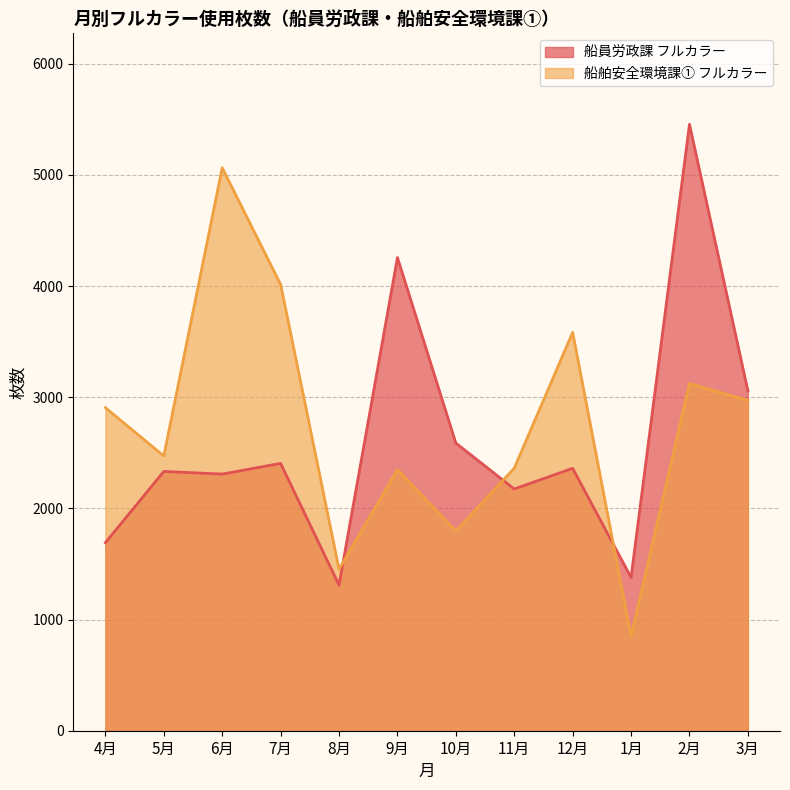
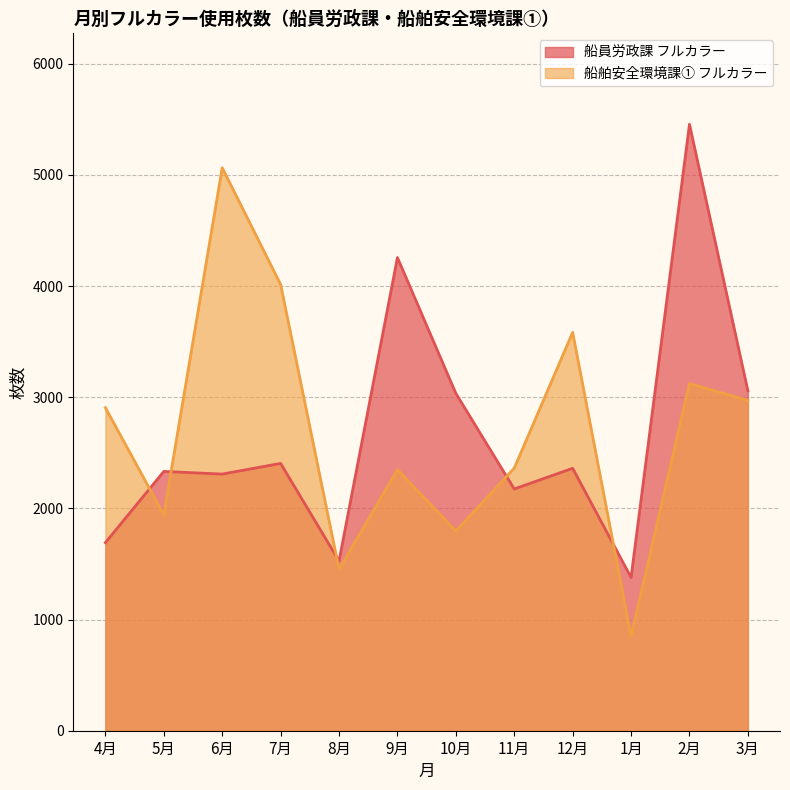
  {
    "船員労政課 フルカラー": {
      "4月": 1690,
      "5月": 2330,
      "6月": 2310,
      "7月": 2410,
-     "8月": 1310,
+     "8月": 1530,
      "9月": 4260,
-     "10月": 2590,
+     "10月": 3040,
      "11月": 2180,
      "12月": 2360,
      "1月": 1380,
      "2月": 5460,
      "3月": 3060
    },
    "船舶安全環境課① フルカラー": {
      "4月": 2910,
-     "5月": 2470,
+     "5月": 1940,
      "6月": 5070,
      "7月": 4020,
      "8月": 1450,
      "9月": 2350,
      "10月": 1800,
      "11月": 2360,
      "12月": 3580,
      "1月": 850,
      "2月": 3120,
      "3月": 2970
    }
  }
